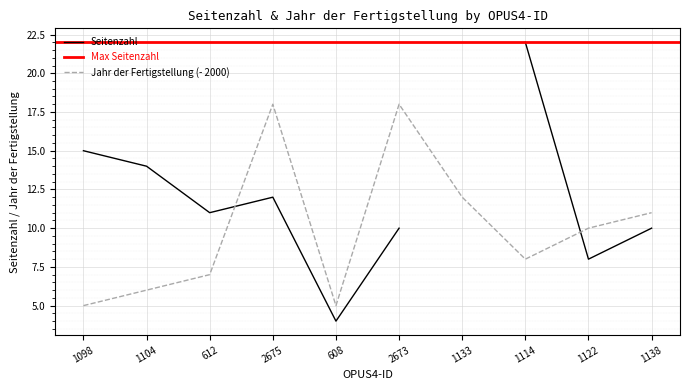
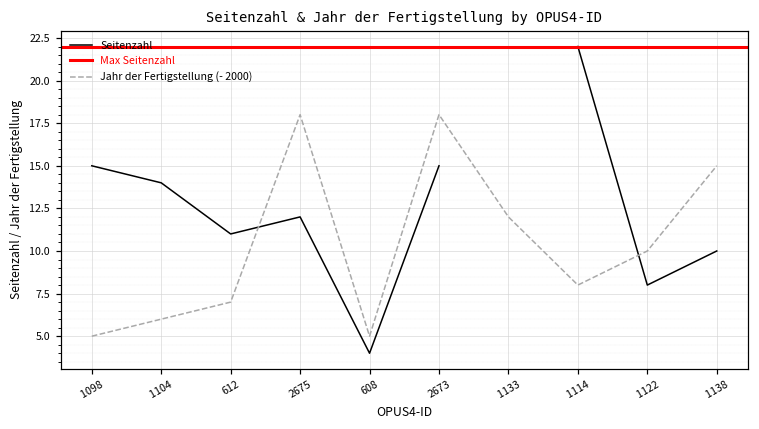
  {
    "Seitenzahl": {
      "1098": 15,
      "1104": 14,
      "612": 11,
      "2675": 12,
      "608": 4,
-     "2673": 10,
+     "2673": 15,
      "1114": 22,
      "1122": 8,
      "1138": 10
    },
    "Jahr der Fertigstellung (- 2000)": {
      "1098": 5.0,
      "1104": 6.0,
      "612": 7.0,
      "2675": 18.0,
      "608": 5.0,
      "2673": 18.0,
      "1133": 12.0,
      "1114": 8.0,
      "1122": 10.0,
-     "1138": 11.0
+     "1138": 15.0
    }
  }
